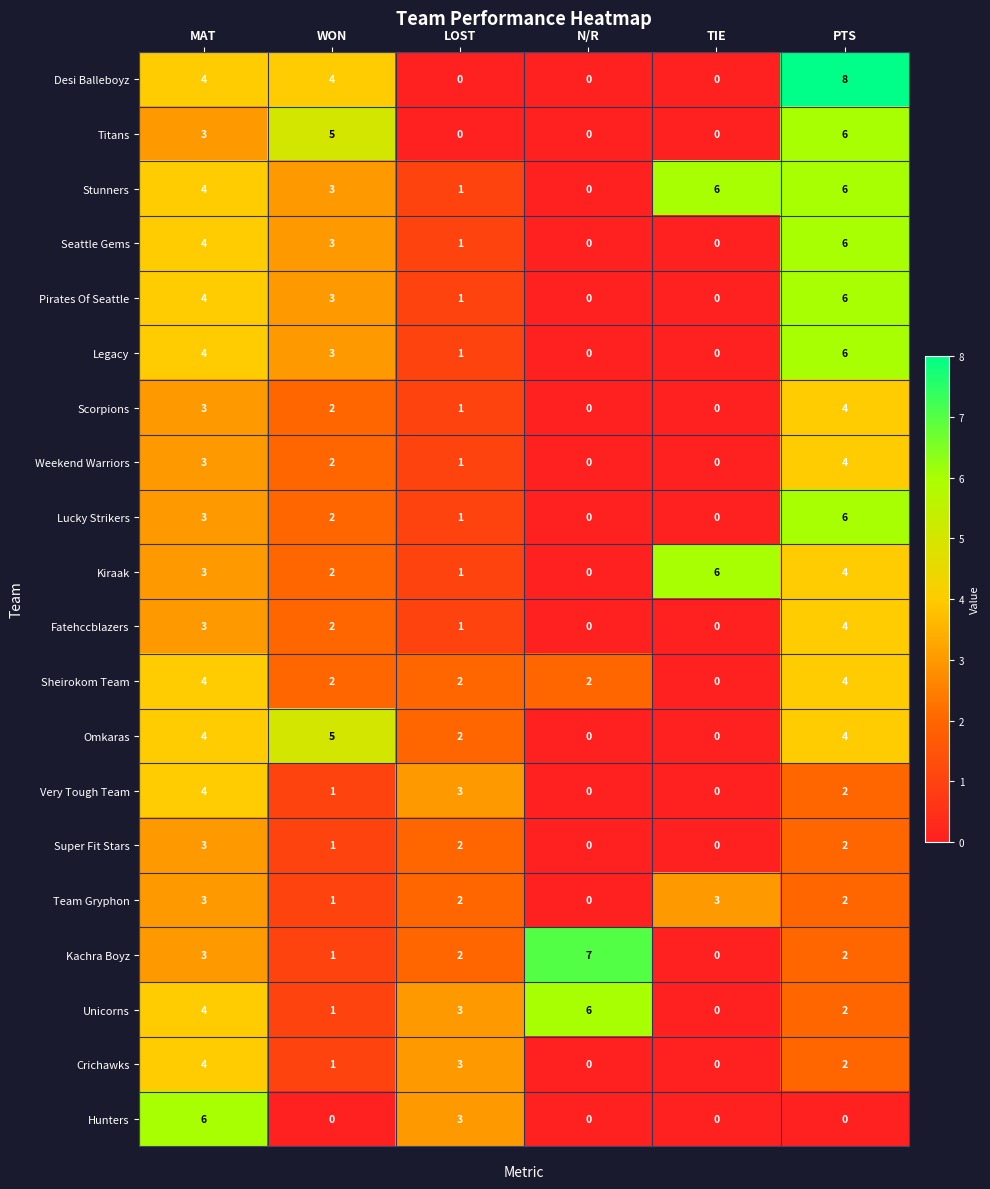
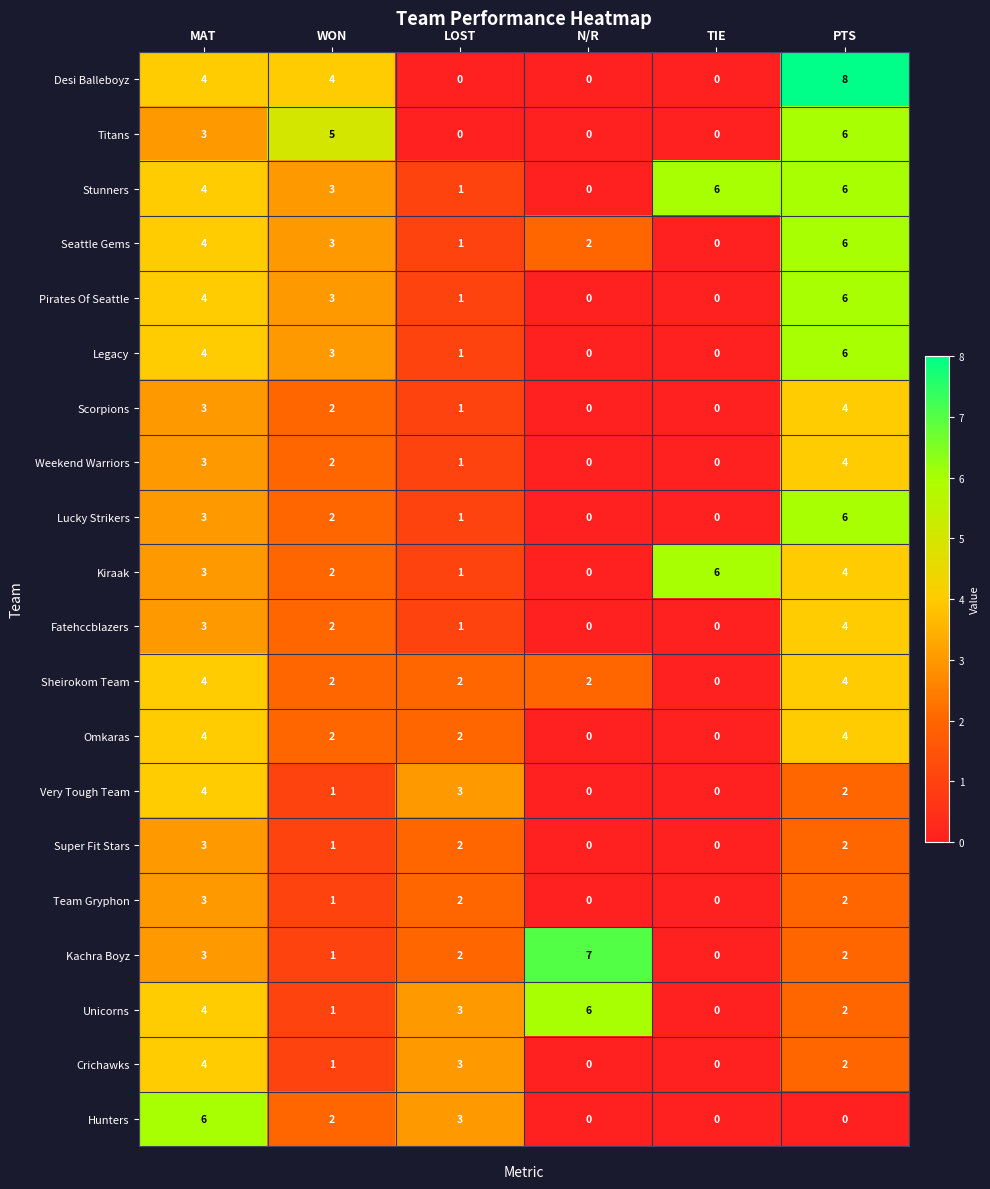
  {
    "Desi Balleboyz": {
      "MAT": 4,
      "WON": 4,
      "LOST": 0,
      "N/R": 0,
      "TIE": 0,
      "PTS": 8
    },
    "Titans": {
      "MAT": 3,
      "WON": 5,
      "LOST": 0,
      "N/R": 0,
      "TIE": 0,
      "PTS": 6
    },
    "Stunners": {
      "MAT": 4,
      "WON": 3,
      "LOST": 1,
      "N/R": 0,
      "TIE": 6,
      "PTS": 6
    },
    "Seattle Gems": {
      "MAT": 4,
      "WON": 3,
      "LOST": 1,
-     "N/R": 0,
+     "N/R": 2,
      "TIE": 0,
      "PTS": 6
    },
    "Pirates Of Seattle": {
      "MAT": 4,
      "WON": 3,
      "LOST": 1,
      "N/R": 0,
      "TIE": 0,
      "PTS": 6
    },
    "Legacy": {
      "MAT": 4,
      "WON": 3,
      "LOST": 1,
      "N/R": 0,
      "TIE": 0,
      "PTS": 6
    },
    "Scorpions": {
      "MAT": 3,
      "WON": 2,
      "LOST": 1,
      "N/R": 0,
      "TIE": 0,
      "PTS": 4
    },
    "Weekend Warriors": {
      "MAT": 3,
      "WON": 2,
      "LOST": 1,
      "N/R": 0,
      "TIE": 0,
      "PTS": 4
    },
    "Lucky Strikers": {
      "MAT": 3,
      "WON": 2,
      "LOST": 1,
      "N/R": 0,
      "TIE": 0,
      "PTS": 6
    },
    "Kiraak": {
      "MAT": 3,
      "WON": 2,
      "LOST": 1,
      "N/R": 0,
      "TIE": 6,
      "PTS": 4
    },
    "Fatehccblazers": {
      "MAT": 3,
      "WON": 2,
      "LOST": 1,
      "N/R": 0,
      "TIE": 0,
      "PTS": 4
    },
    "Sheirokom Team": {
      "MAT": 4,
      "WON": 2,
      "LOST": 2,
      "N/R": 2,
      "TIE": 0,
      "PTS": 4
    },
    "Omkaras": {
      "MAT": 4,
-     "WON": 5,
+     "WON": 2,
      "LOST": 2,
      "N/R": 0,
      "TIE": 0,
      "PTS": 4
    },
    "Very Tough Team": {
      "MAT": 4,
      "WON": 1,
      "LOST": 3,
      "N/R": 0,
      "TIE": 0,
      "PTS": 2
    },
    "Super Fit Stars": {
      "MAT": 3,
      "WON": 1,
      "LOST": 2,
      "N/R": 0,
      "TIE": 0,
      "PTS": 2
    },
    "Team Gryphon": {
      "MAT": 3,
      "WON": 1,
      "LOST": 2,
      "N/R": 0,
-     "TIE": 3,
+     "TIE": 0,
      "PTS": 2
    },
    "Kachra Boyz": {
      "MAT": 3,
      "WON": 1,
      "LOST": 2,
      "N/R": 7,
      "TIE": 0,
      "PTS": 2
    },
    "Unicorns": {
      "MAT": 4,
      "WON": 1,
      "LOST": 3,
      "N/R": 6,
      "TIE": 0,
      "PTS": 2
    },
    "Crichawks": {
      "MAT": 4,
      "WON": 1,
      "LOST": 3,
      "N/R": 0,
      "TIE": 0,
      "PTS": 2
    },
    "Hunters": {
      "MAT": 6,
-     "WON": 0,
+     "WON": 2,
      "LOST": 3,
      "N/R": 0,
      "TIE": 0,
      "PTS": 0
    }
  }
